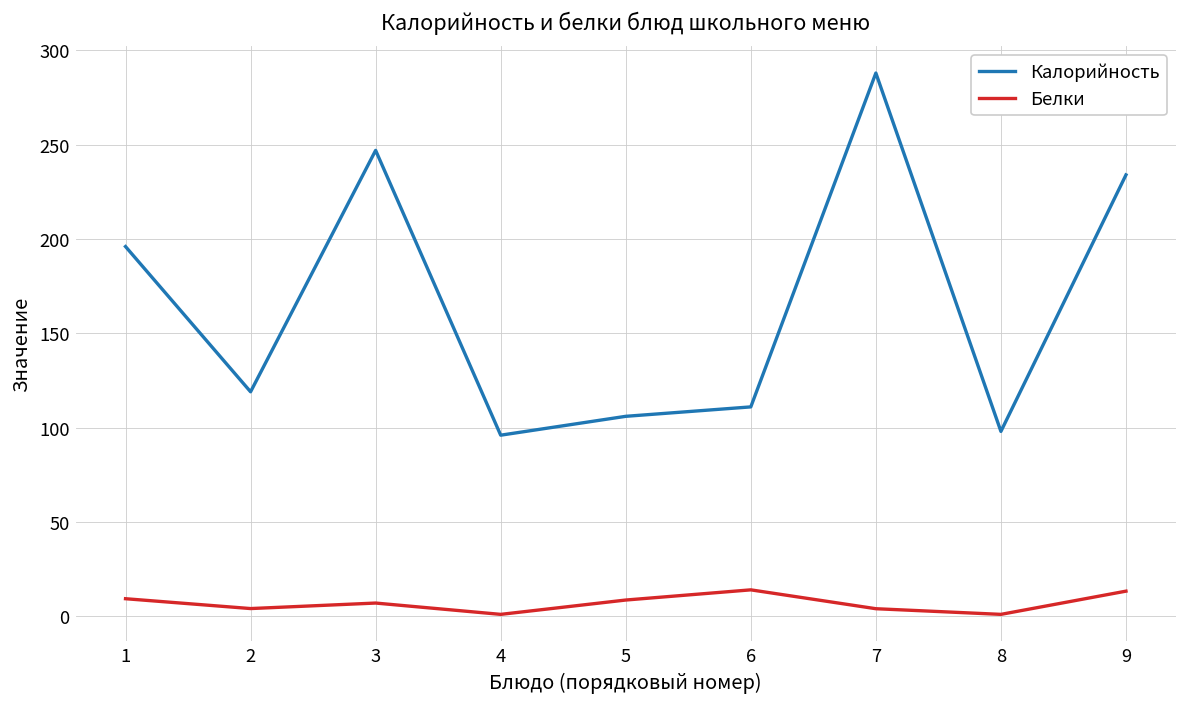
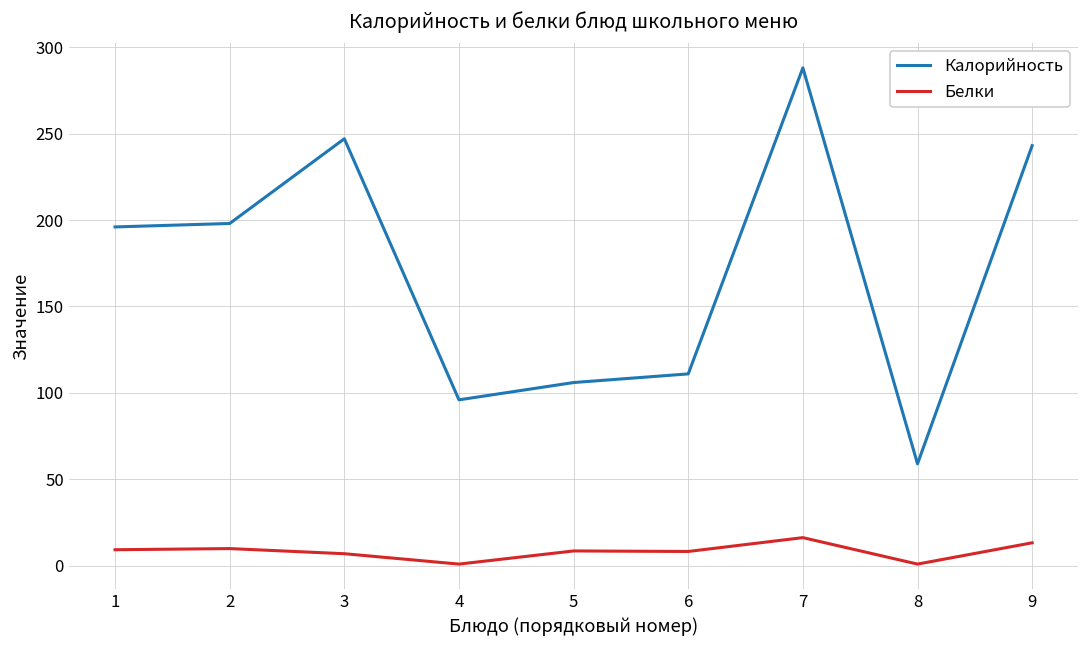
  {
    "Калорийность": {
      "1": 196,
-     "2": 119,
+     "2": 198,
      "3": 247,
      "4": 96,
      "5": 106,
      "6": 111,
      "7": 288,
-     "8": 98,
-     "9": 234
+     "8": 59,
+     "9": 243
    },
    "Белки": {
      "1": 9,
-     "2": 4,
+     "2": 10,
      "3": 7,
      "4": 1,
      "5": 9,
-     "6": 14,
-     "7": 4,
+     "6": 8,
+     "7": 16,
      "8": 1,
      "9": 13
    }
  }
